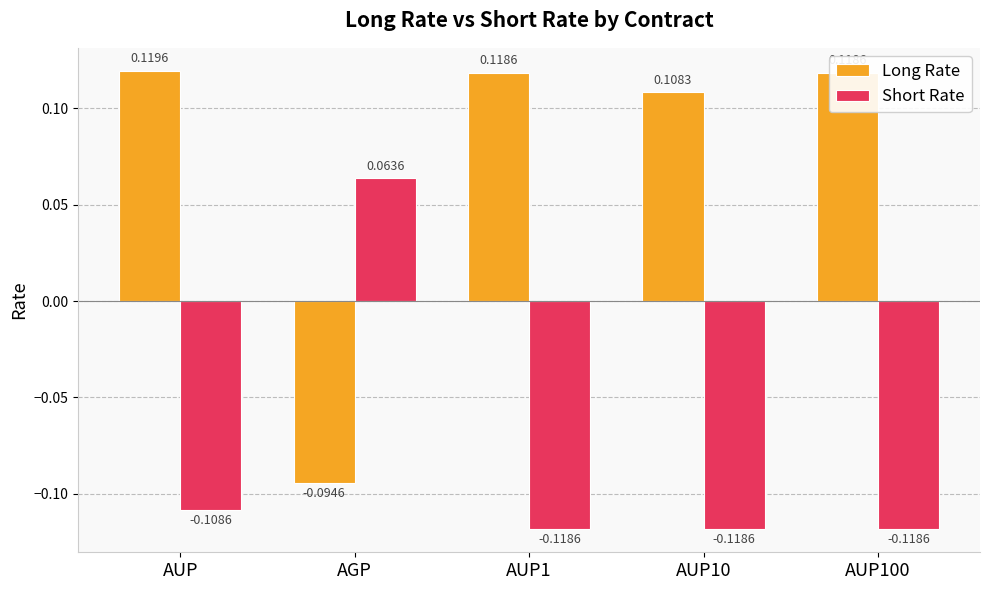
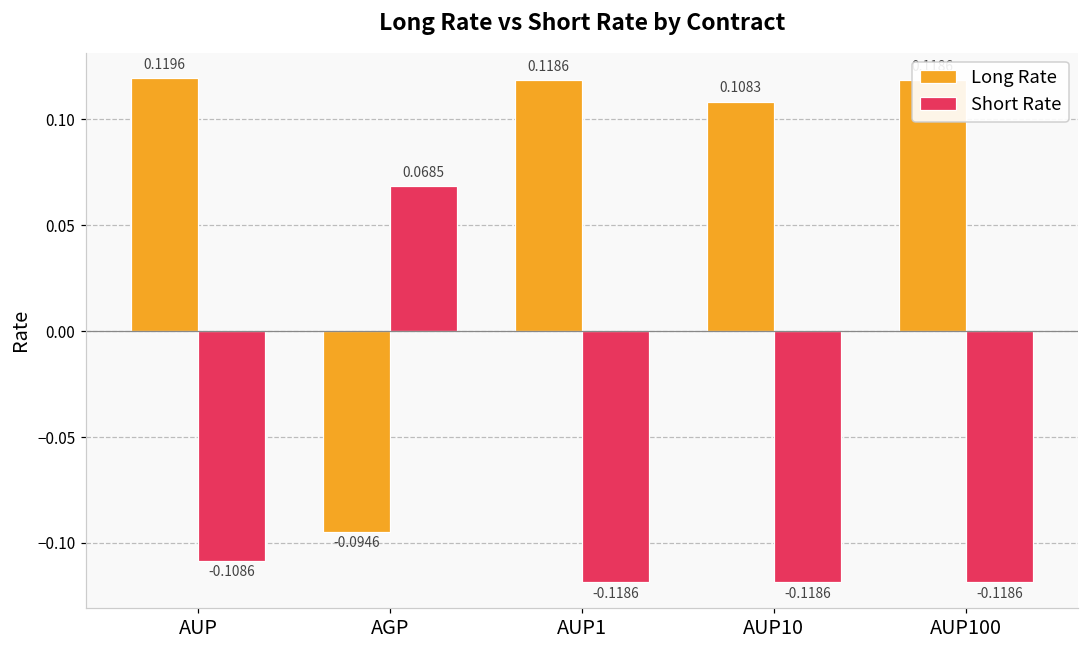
  {
    "Long Rate": {
      "AUP": 0.1196,
      "AGP": -0.0946,
      "AUP1": 0.1186,
      "AUP10": 0.1083
    },
    "Short Rate": {
      "AUP": -0.1086,
-     "AGP": 0.0636,
+     "AGP": 0.0685,
      "AUP1": -0.1186,
      "AUP10": -0.1186,
      "AUP100": -0.1186
    }
  }
